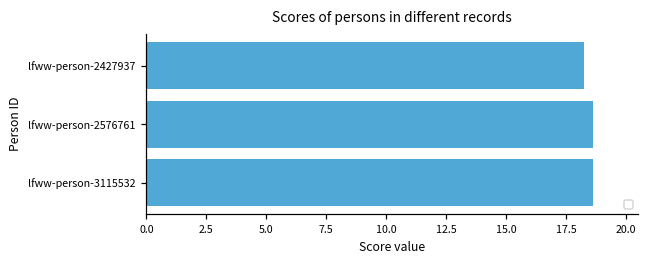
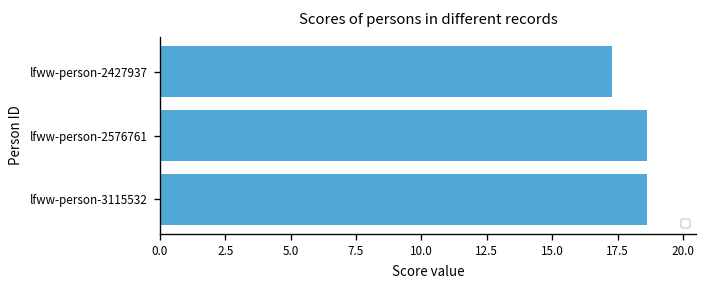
  {
-   "lfww-person-2427937": 18.2,
+   "lfww-person-2427937": 17.3,
    "lfww-person-2576761": 18.6,
    "lfww-person-3115532": 18.6
  }
